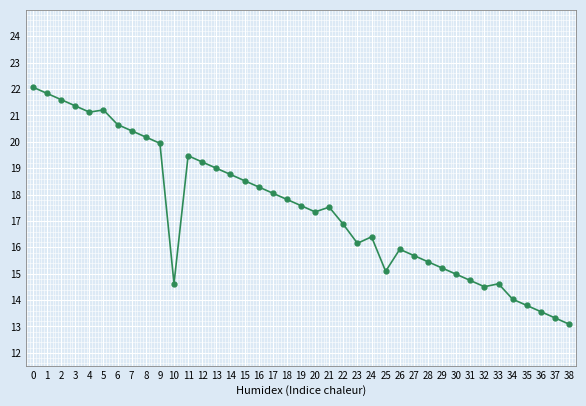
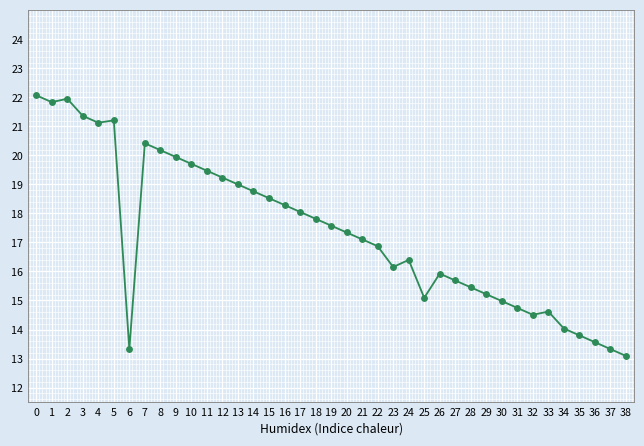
  {
    "0": 22.1,
    "1": 21.8,
-   "2": 21.6,
+   "2": 22.0,
    "3": 21.4,
    "4": 21.1,
    "5": 21.2,
-   "6": 20.7,
+   "6": 13.3,
    "7": 20.4,
    "8": 20.2,
    "9": 19.9,
-   "10": 14.6,
+   "10": 19.7,
    "11": 19.5,
    "12": 19.2,
    "13": 19.0,
    "14": 18.8,
    "15": 18.5,
    "16": 18.3,
    "17": 18.1,
    "18": 17.8,
    "19": 17.6,
    "20": 17.3,
-   "21": 17.5,
+   "21": 17.1,
    "22": 16.9,
    "23": 16.2,
    "24": 16.4,
    "25": 15.1,
    "26": 15.9,
    "27": 15.7,
    "28": 15.5,
    "29": 15.2,
    "30": 15.0,
    "31": 14.7,
    "32": 14.5,
    "33": 14.6,
    "34": 14.0,
    "35": 13.8,
    "36": 13.6,
    "37": 13.3,
    "38": 13.1
  }
